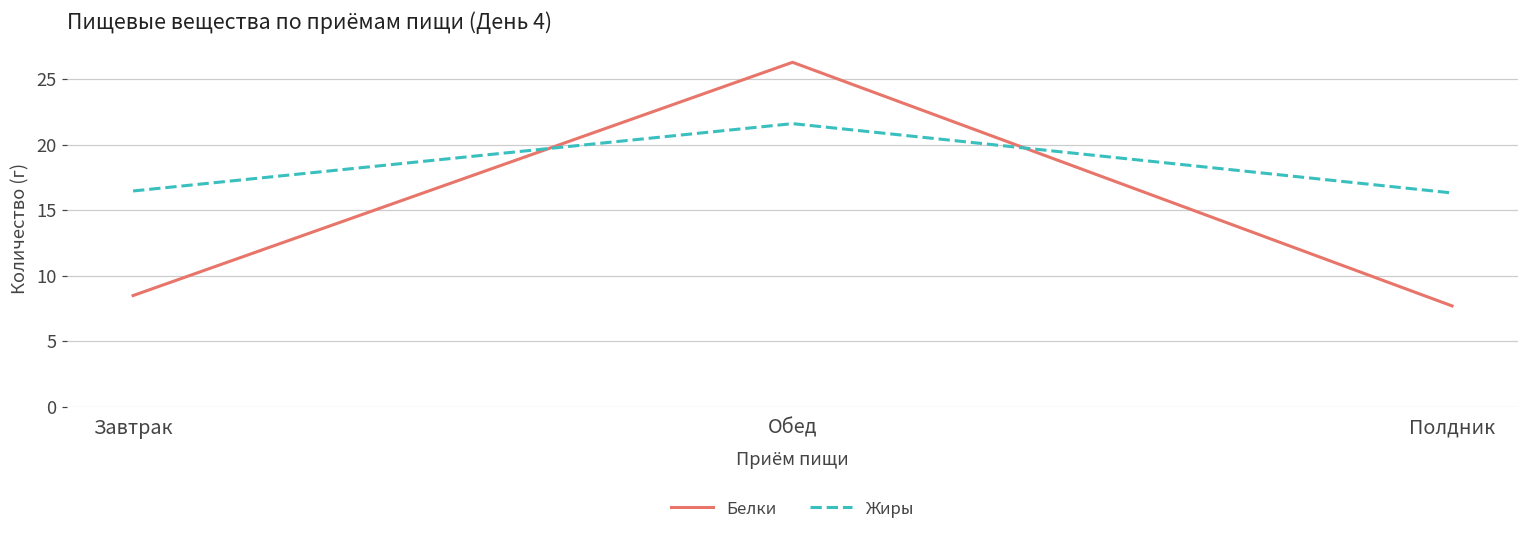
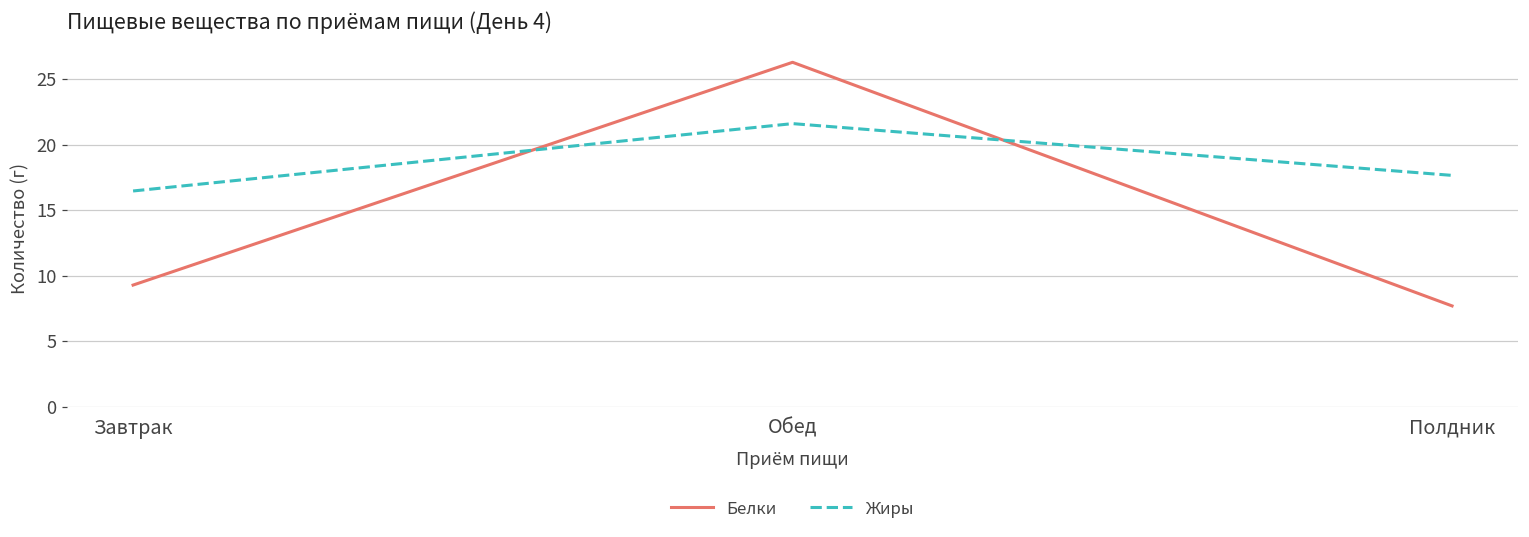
  {
    "Белки": {
-     "Завтрак": 8.5,
+     "Завтрак": 9.3,
      "Обед": 26.3,
      "Полдник": 7.7
    },
    "Жиры": {
      "Завтрак": 16.5,
      "Обед": 21.6,
-     "Полдник": 16.3
+     "Полдник": 17.7
    }
  }
